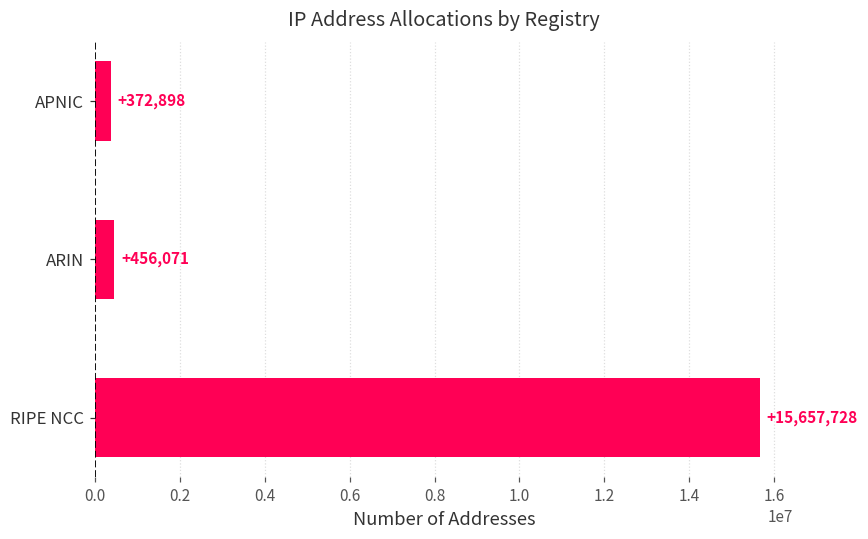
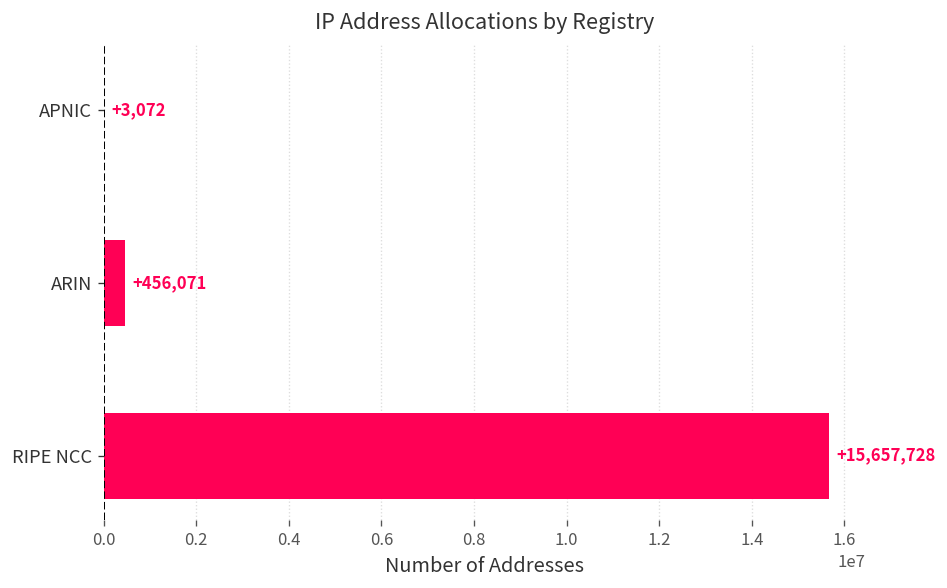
  {
-   "APNIC": "+372,898",
+   "APNIC": "+3,072",
    "ARIN": "+456,071",
    "RIPE NCC": "+15,657,728"
  }
